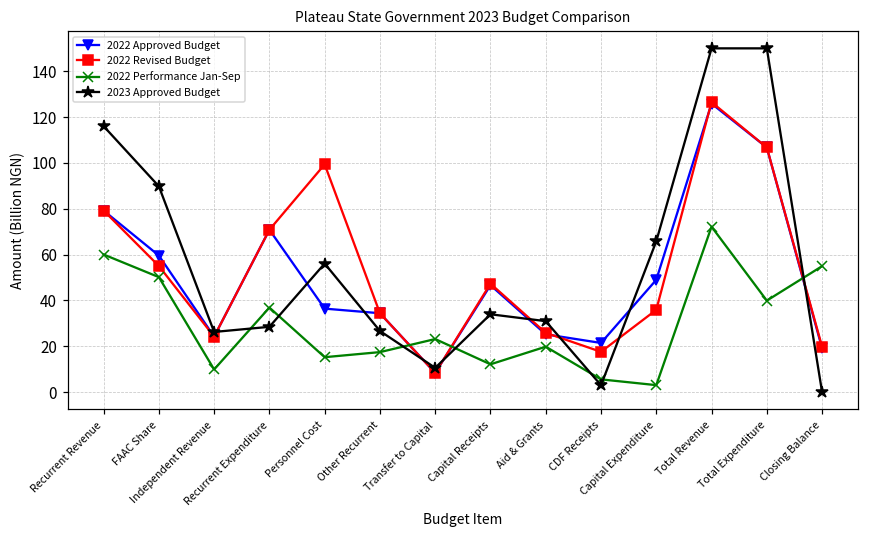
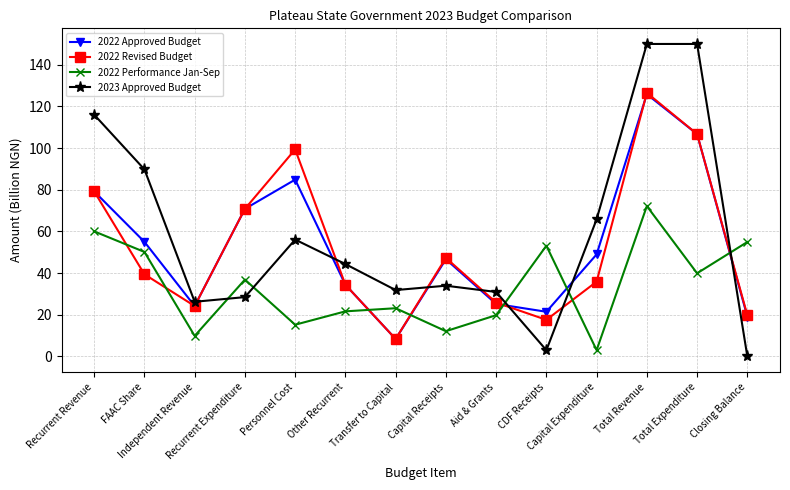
  {
    "2022 Approved Budget": {
-     "FAAC Share": 60,
-     "Personnel Cost": 36,
+     "FAAC Share": 55,
+     "Personnel Cost": 85,
      "CDF Receipts": 21,
      "Capital Expenditure": 49
    },
    "2022 Revised Budget": {
-     "FAAC Share": 55,
+     "FAAC Share": 39,
      "Personnel Cost": 99,
      "CDF Receipts": 18,
      "Capital Expenditure": 36
    },
    "2022 Performance Jan-Sep": {
      "Recurrent Revenue": 60,
      "FAAC Share": 50,
      "Independent Revenue": 10,
      "Recurrent Expenditure": 37,
      "Personnel Cost": 15,
-     "Other Recurrent": 17,
+     "Other Recurrent": 22,
      "Transfer to Capital": 23,
      "Capital Receipts": 12,
      "Aid & Grants": 20,
-     "CDF Receipts": 6,
+     "CDF Receipts": 53,
      "Capital Expenditure": 3,
      "Total Revenue": 72,
      "Total Expenditure": 40,
      "Closing Balance": 55
    },
    "2023 Approved Budget": {
      "Recurrent Revenue": 116,
      "FAAC Share": 90,
      "Independent Revenue": 26,
      "Recurrent Expenditure": 28,
      "Personnel Cost": 56,
-     "Other Recurrent": 27,
-     "Transfer to Capital": 11,
+     "Other Recurrent": 44,
+     "Transfer to Capital": 32,
      "Capital Receipts": 34,
      "Aid & Grants": 31,
      "CDF Receipts": 3,
      "Capital Expenditure": 66,
      "Total Revenue": 150,
      "Total Expenditure": 150,
      "Closing Balance": 0
    }
  }
